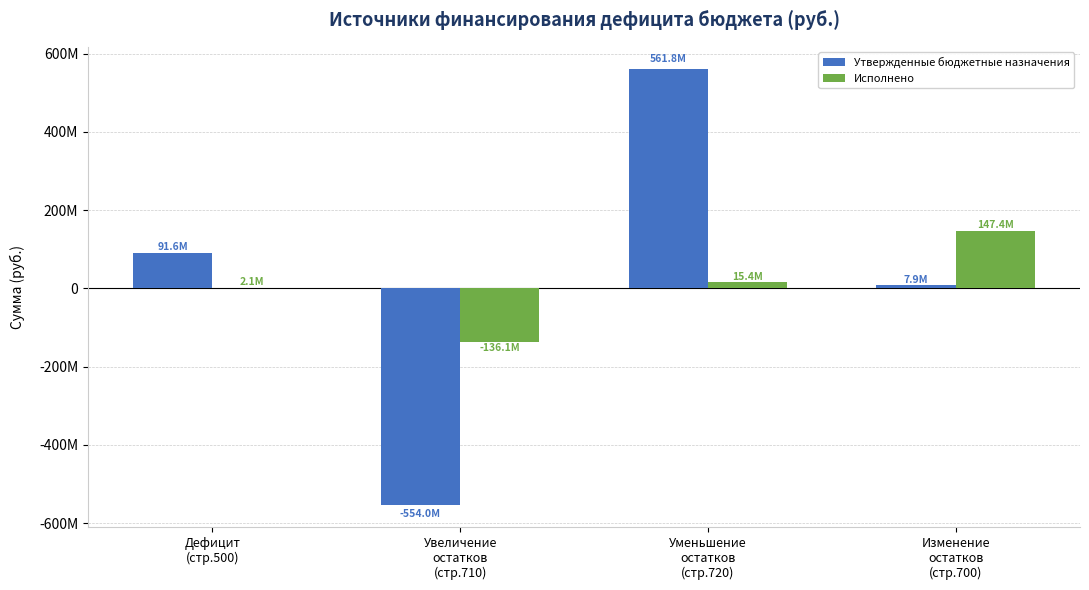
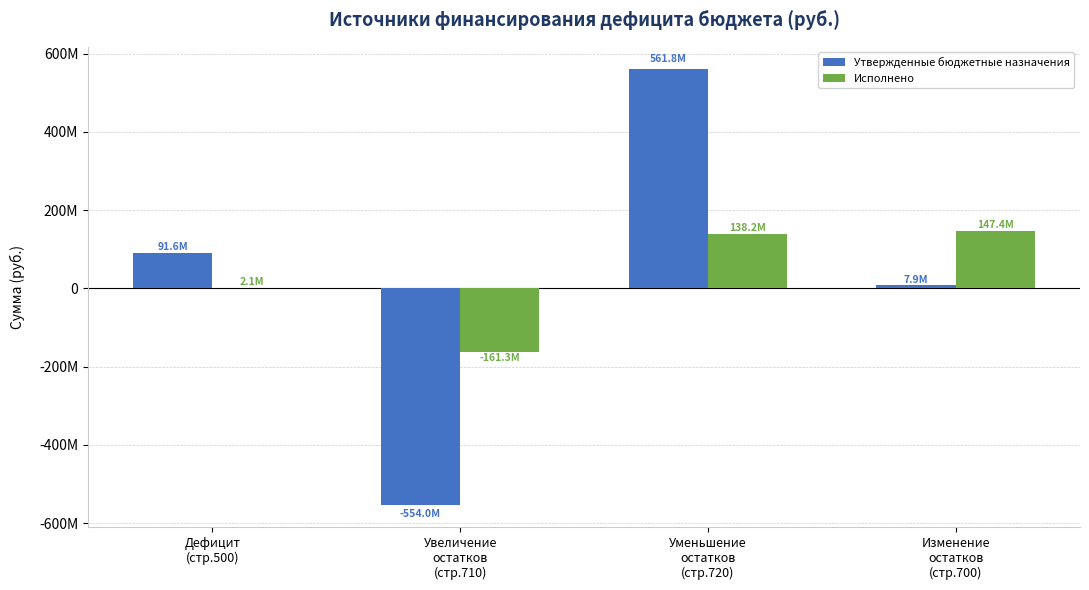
  {
    "Утвержденные бюджетные назначения": {
      "Дефицит (стр.500)": "91.6M",
      "Увеличение остатков (стр.710)": "-554.0M",
      "Уменьшение остатков (стр.720)": "561.8M",
      "Изменение остатков (стр.700)": "7.9M"
    },
    "Исполнено": {
      "Дефицит (стр.500)": "2.1M",
-     "Увеличение остатков (стр.710)": "-136.1M",
-     "Уменьшение остатков (стр.720)": "15.4M",
+     "Увеличение остатков (стр.710)": "-161.3M",
+     "Уменьшение остатков (стр.720)": "138.2M",
      "Изменение остатков (стр.700)": "147.4M"
    }
  }
